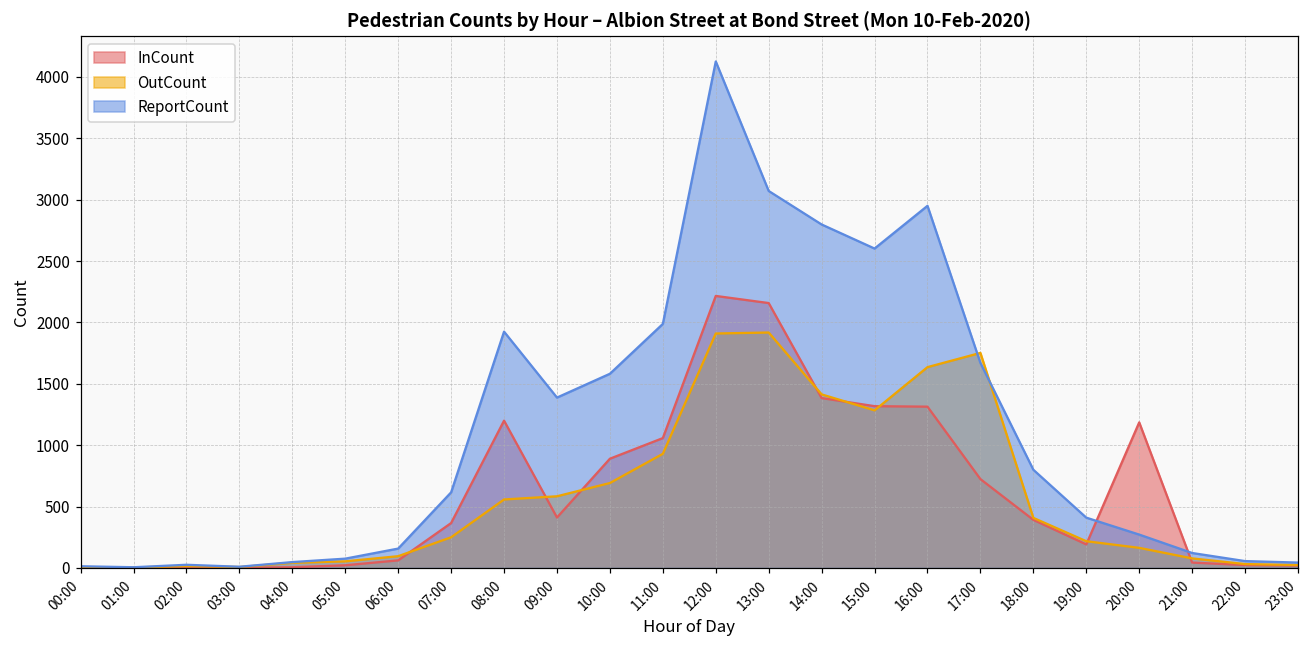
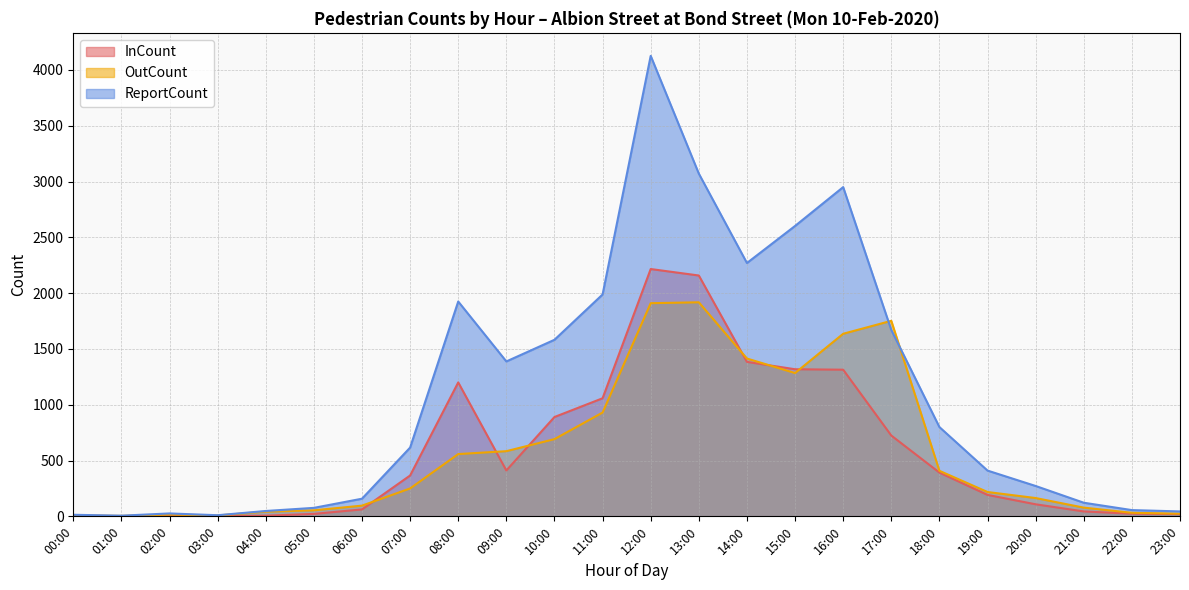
  {
    "InCount": {
      "04:00": 10,
      "05:00": 20,
      "06:00": 60,
      "07:00": 370,
      "08:00": 1200,
      "09:00": 410,
      "10:00": 890,
      "11:00": 1060,
      "12:00": 2220,
      "13:00": 2160,
      "14:00": 1380,
      "15:00": 1320,
      "16:00": 1310,
      "17:00": 720,
      "19:00": 190,
-     "20:00": 1190,
+     "20:00": 110,
      "21:00": 40
    },
    "OutCount": {
      "06:00": 100,
      "07:00": 250,
      "08:00": 560,
      "09:00": 580,
      "10:00": 690,
      "11:00": 930,
      "12:00": 1910,
      "13:00": 1920,
      "14:00": 1410,
      "15:00": 1280,
      "16:00": 1640,
      "17:00": 1750,
      "19:00": 220,
      "20:00": 160,
      "21:00": 80
    },
    "ReportCount": {
      "06:00": 160,
      "07:00": 620,
      "08:00": 1930,
      "09:00": 1390,
      "10:00": 1580,
      "11:00": 1990,
      "12:00": 4130,
      "13:00": 3070,
-     "14:00": 2800,
+     "14:00": 2270,
      "15:00": 2600,
      "16:00": 2950,
      "17:00": 1670,
      "18:00": 800,
      "19:00": 410,
      "20:00": 270,
      "21:00": 120,
      "22:00": 60
    }
  }
